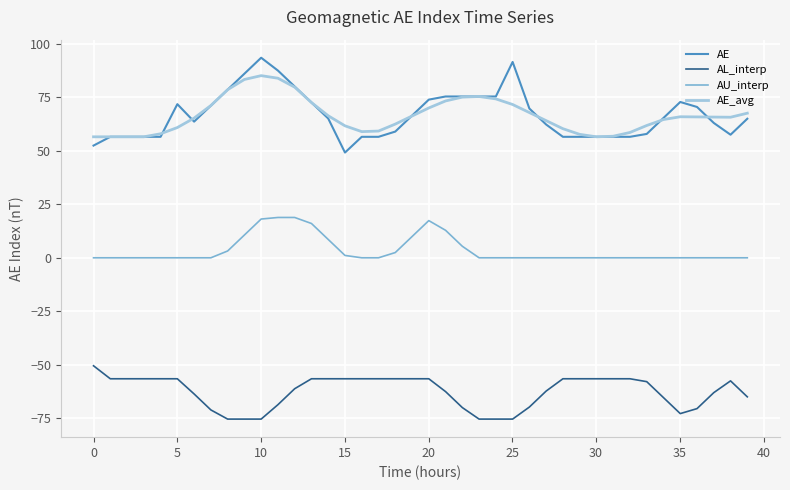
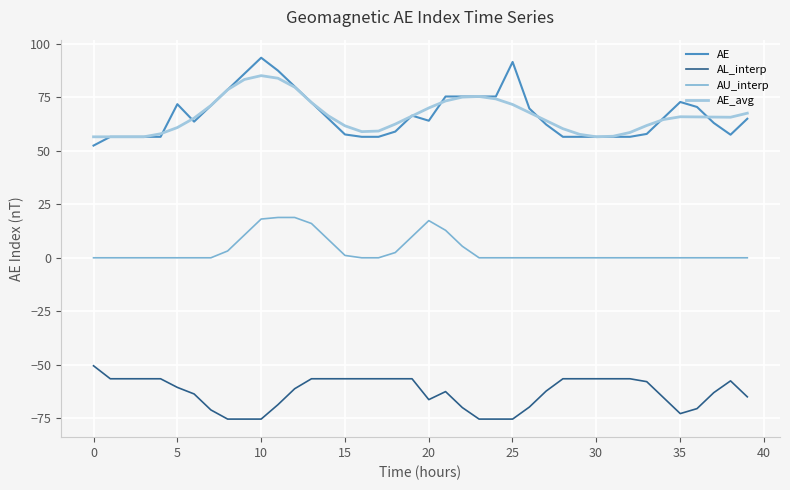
  {
    "AE": {
      "0": 53,
      "5": 72,
      "10": 94,
-     "15": 49,
-     "20": 74,
+     "15": 58,
+     "20": 64,
      "25": 92
    },
    "AL_interp": {
      "0": -51,
-     "5": -57,
+     "5": -61,
      "10": -75,
      "15": -57,
-     "20": -57,
+     "20": -66,
      "25": -75
    }
  }
